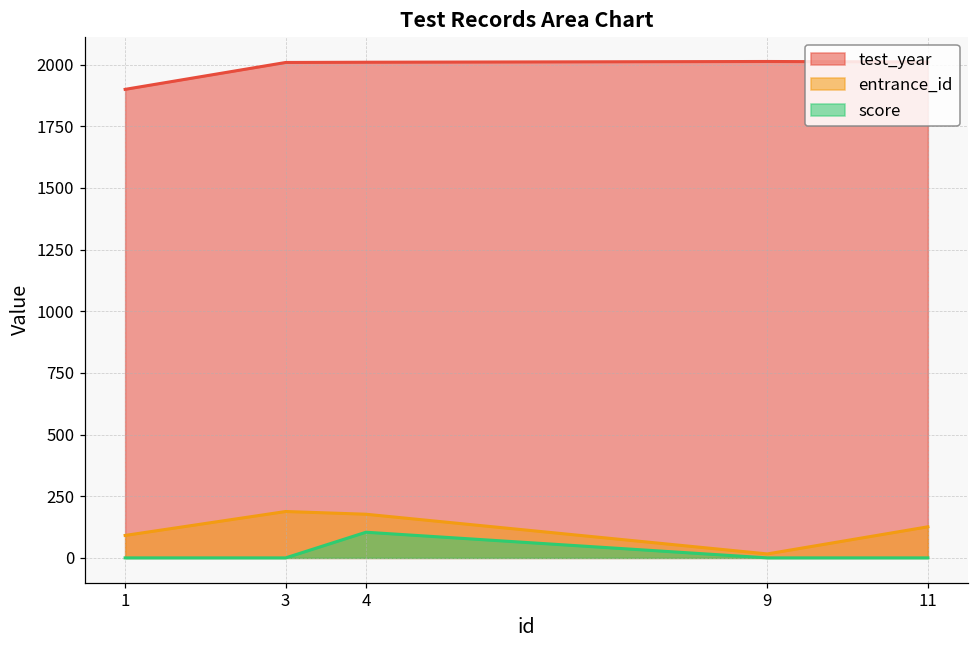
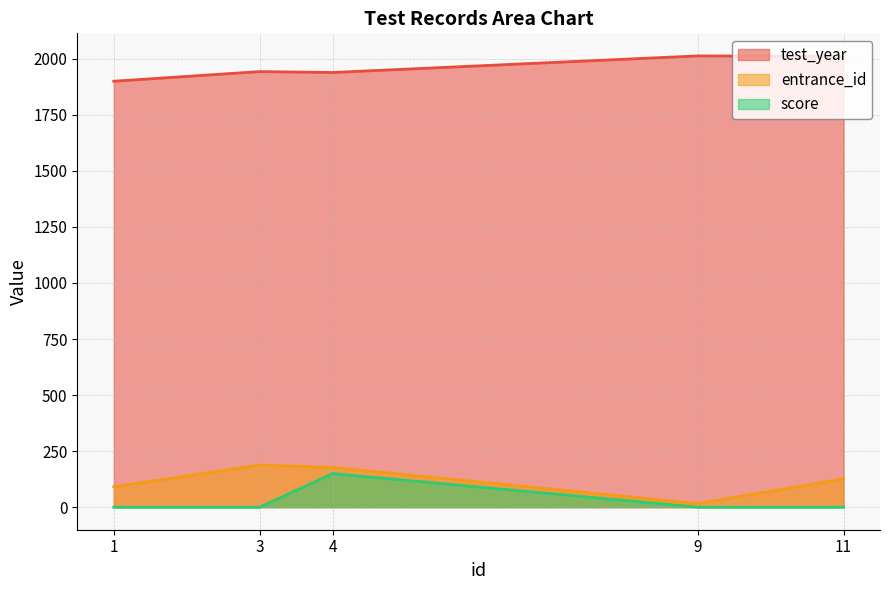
  {
    "test_year": {
      "1": 1900,
-     "3": 2010,
-     "4": 2010,
+     "3": 1940,
+     "4": 1940,
      "9": 2010
    },
    "entrance_id": {
      "1": 90,
      "3": 190,
      "4": 180,
      "9": 20,
      "11": 130
    },
    "score": {
      "1": 0,
      "3": 0,
-     "4": 100,
+     "4": 150,
      "9": 0,
      "11": 0
    }
  }
